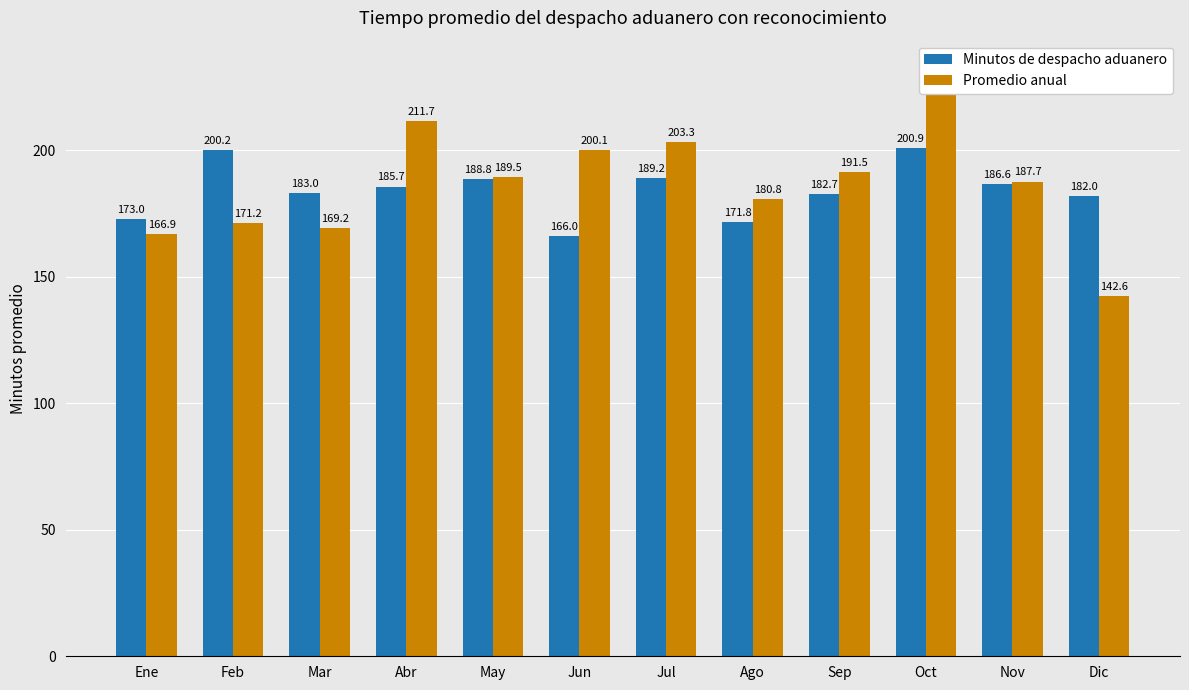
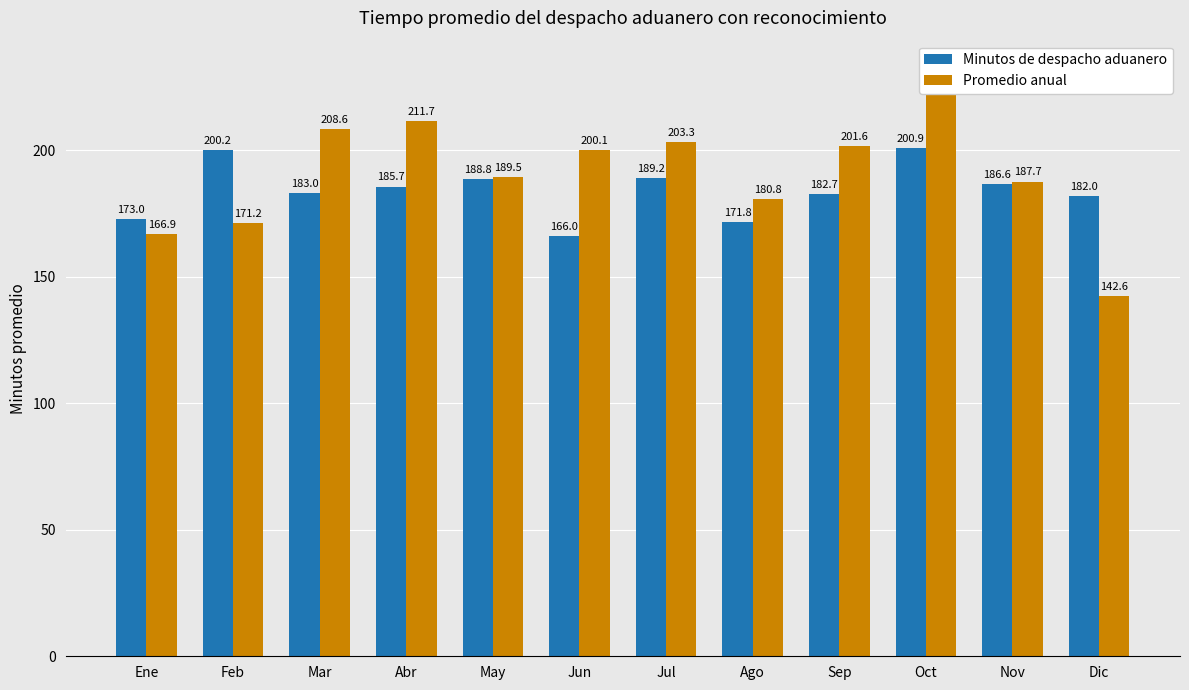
  {
    "Minutos de despacho aduanero": {
      "Ene": 173.0,
      "Feb": 200.2,
      "Mar": 183.0,
      "Abr": 185.7,
      "May": 188.8,
      "Jun": 166.0,
      "Jul": 189.2,
      "Ago": 171.8,
      "Sep": 182.7,
      "Oct": 200.9,
      "Nov": 186.6,
      "Dic": 182.0
    },
    "Promedio anual": {
      "Ene": 166.9,
      "Feb": 171.2,
-     "Mar": 169.2,
+     "Mar": 208.6,
      "Abr": 211.7,
      "May": 189.5,
      "Jun": 200.1,
      "Jul": 203.3,
      "Ago": 180.8,
-     "Sep": 191.5,
+     "Sep": 201.6,
      "Nov": 187.7,
      "Dic": 142.6
    }
  }
